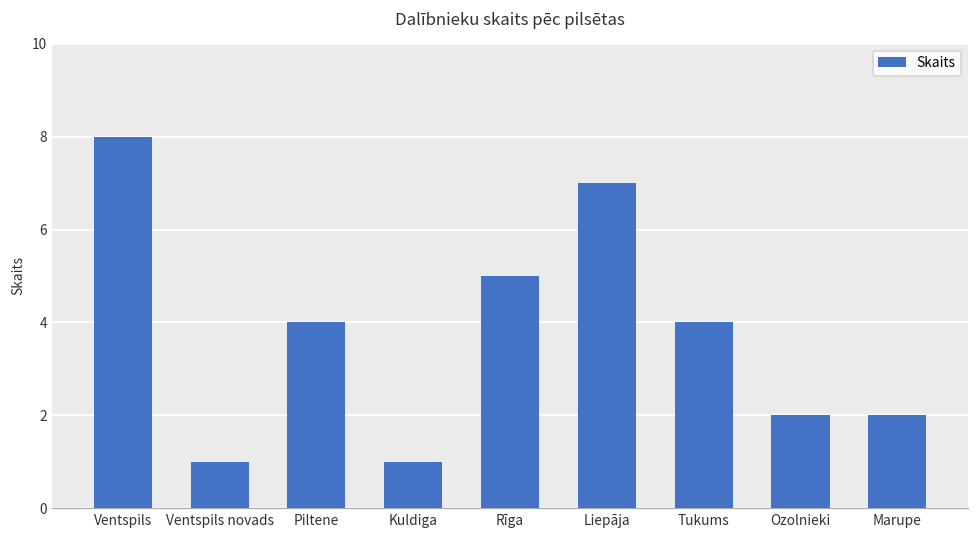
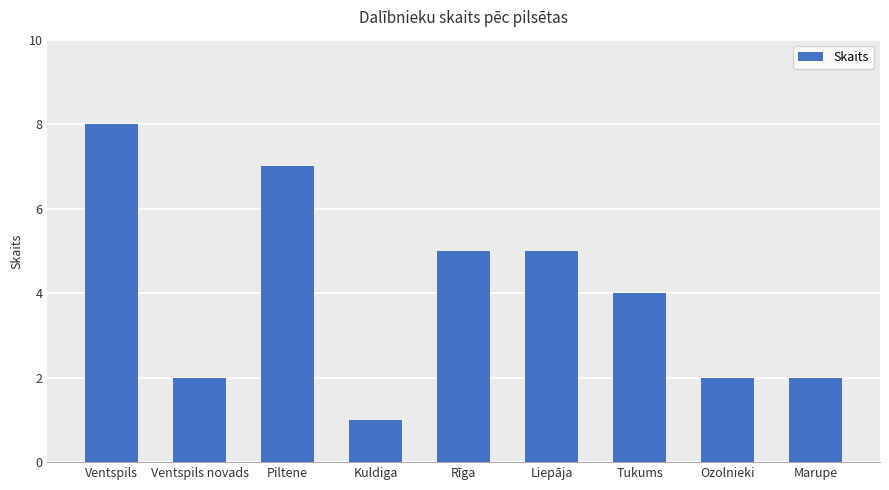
  {
    "Ventspils": 8,
-   "Ventspils novads": 1,
-   "Piltene": 4,
+   "Ventspils novads": 2,
+   "Piltene": 7,
    "Kuldiga": 1,
    "Rīga": 5,
-   "Liepāja": 7,
+   "Liepāja": 5,
    "Tukums": 4,
    "Ozolnieki": 2,
    "Marupe": 2
  }
